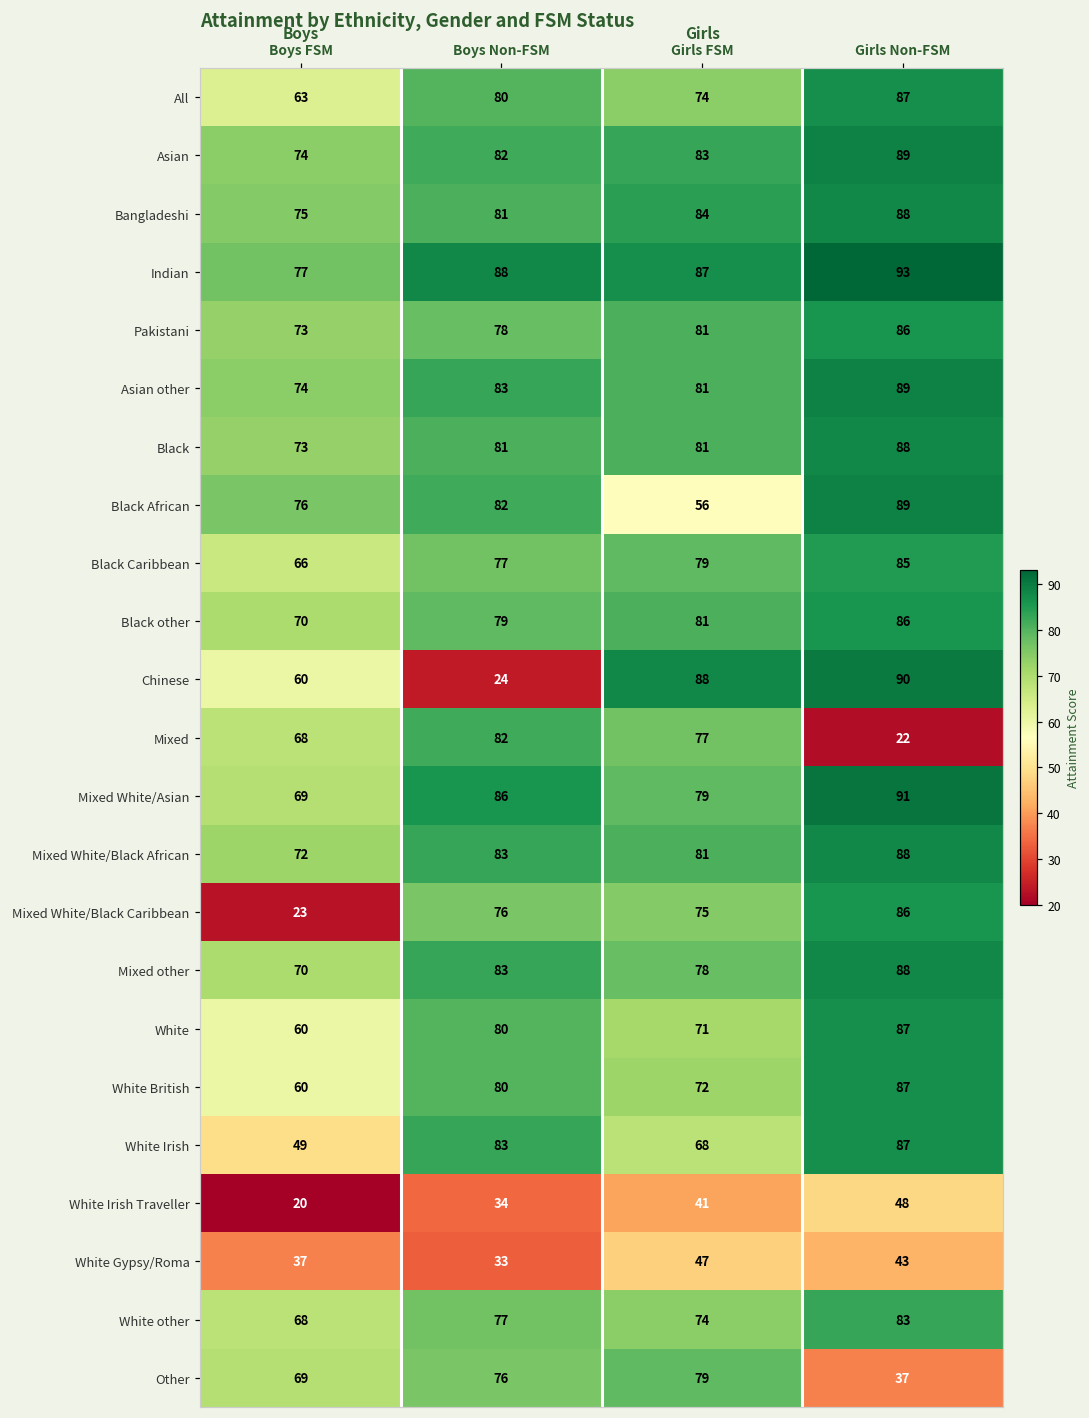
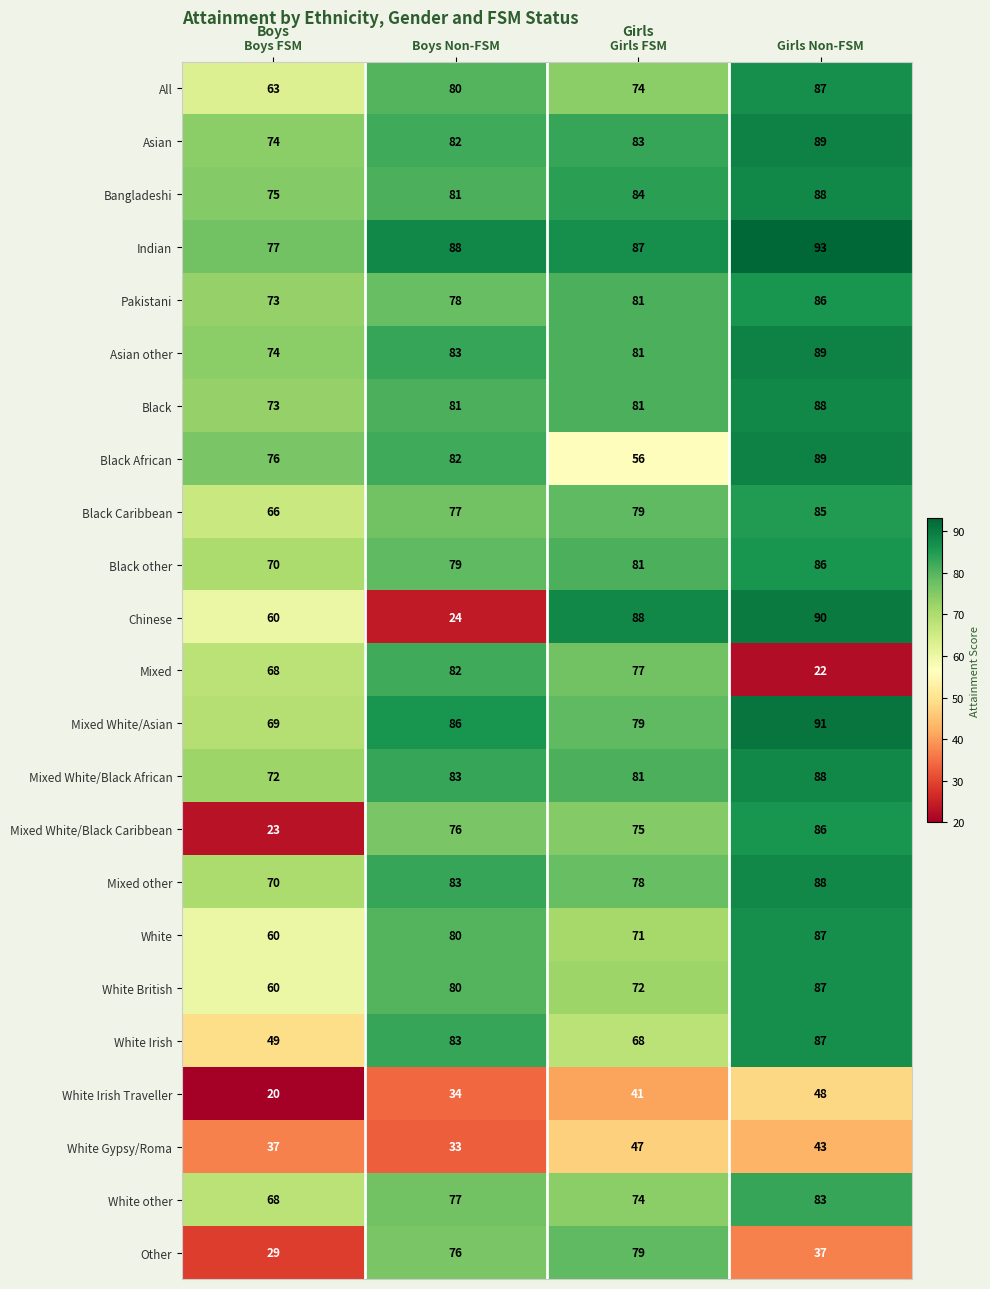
  {
    "All": {
      "Boys FSM": 63,
      "Boys Non-FSM": 80,
      "Girls FSM": 74,
      "Girls Non-FSM": 87
    },
    "Asian": {
      "Boys FSM": 74,
      "Boys Non-FSM": 82,
      "Girls FSM": 83,
      "Girls Non-FSM": 89
    },
    "Bangladeshi": {
      "Boys FSM": 75,
      "Boys Non-FSM": 81,
      "Girls FSM": 84,
      "Girls Non-FSM": 88
    },
    "Indian": {
      "Boys FSM": 77,
      "Boys Non-FSM": 88,
      "Girls FSM": 87,
      "Girls Non-FSM": 93
    },
    "Pakistani": {
      "Boys FSM": 73,
      "Boys Non-FSM": 78,
      "Girls FSM": 81,
      "Girls Non-FSM": 86
    },
    "Asian other": {
      "Boys FSM": 74,
      "Boys Non-FSM": 83,
      "Girls FSM": 81,
      "Girls Non-FSM": 89
    },
    "Black": {
      "Boys FSM": 73,
      "Boys Non-FSM": 81,
      "Girls FSM": 81,
      "Girls Non-FSM": 88
    },
    "Black African": {
      "Boys FSM": 76,
      "Boys Non-FSM": 82,
      "Girls FSM": 56,
      "Girls Non-FSM": 89
    },
    "Black Caribbean": {
      "Boys FSM": 66,
      "Boys Non-FSM": 77,
      "Girls FSM": 79,
      "Girls Non-FSM": 85
    },
    "Black other": {
      "Boys FSM": 70,
      "Boys Non-FSM": 79,
      "Girls FSM": 81,
      "Girls Non-FSM": 86
    },
    "Chinese": {
      "Boys FSM": 60,
      "Boys Non-FSM": 24,
      "Girls FSM": 88,
      "Girls Non-FSM": 90
    },
    "Mixed": {
      "Boys FSM": 68,
      "Boys Non-FSM": 82,
      "Girls FSM": 77,
      "Girls Non-FSM": 22
    },
    "Mixed White/Asian": {
      "Boys FSM": 69,
      "Boys Non-FSM": 86,
      "Girls FSM": 79,
      "Girls Non-FSM": 91
    },
    "Mixed White/Black African": {
      "Boys FSM": 72,
      "Boys Non-FSM": 83,
      "Girls FSM": 81,
      "Girls Non-FSM": 88
    },
    "Mixed White/Black Caribbean": {
      "Boys FSM": 23,
      "Boys Non-FSM": 76,
      "Girls FSM": 75,
      "Girls Non-FSM": 86
    },
    "Mixed other": {
      "Boys FSM": 70,
      "Boys Non-FSM": 83,
      "Girls FSM": 78,
      "Girls Non-FSM": 88
    },
    "White": {
      "Boys FSM": 60,
      "Boys Non-FSM": 80,
      "Girls FSM": 71,
      "Girls Non-FSM": 87
    },
    "White British": {
      "Boys FSM": 60,
      "Boys Non-FSM": 80,
      "Girls FSM": 72,
      "Girls Non-FSM": 87
    },
    "White Irish": {
      "Boys FSM": 49,
      "Boys Non-FSM": 83,
      "Girls FSM": 68,
      "Girls Non-FSM": 87
    },
    "White Irish Traveller": {
      "Boys FSM": 20,
      "Boys Non-FSM": 34,
      "Girls FSM": 41,
      "Girls Non-FSM": 48
    },
    "White Gypsy/Roma": {
      "Boys FSM": 37,
      "Boys Non-FSM": 33,
      "Girls FSM": 47,
      "Girls Non-FSM": 43
    },
    "White other": {
      "Boys FSM": 68,
      "Boys Non-FSM": 77,
      "Girls FSM": 74,
      "Girls Non-FSM": 83
    },
    "Other": {
-     "Boys FSM": 69,
+     "Boys FSM": 29,
      "Boys Non-FSM": 76,
      "Girls FSM": 79,
      "Girls Non-FSM": 37
    }
  }
